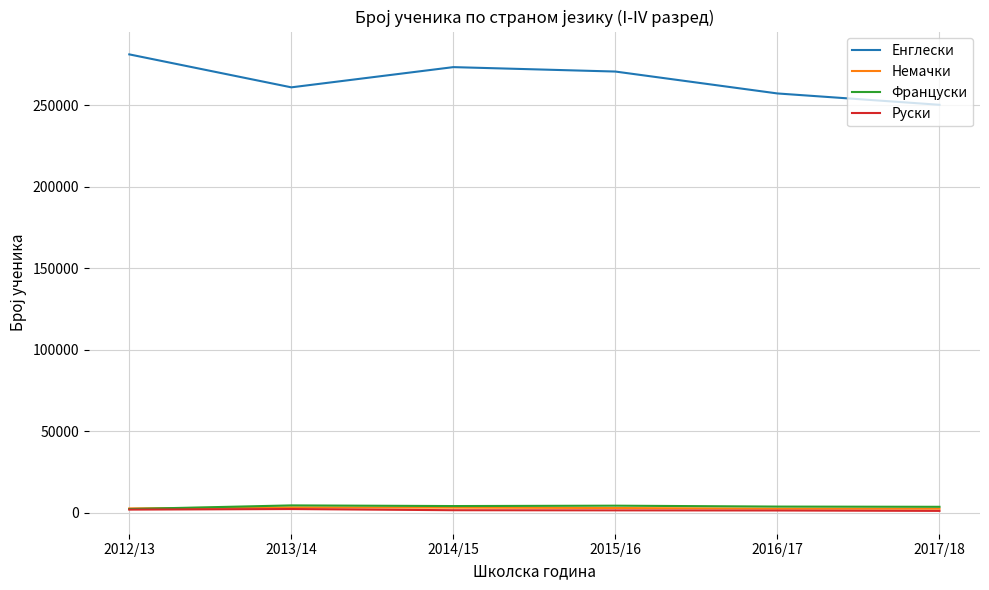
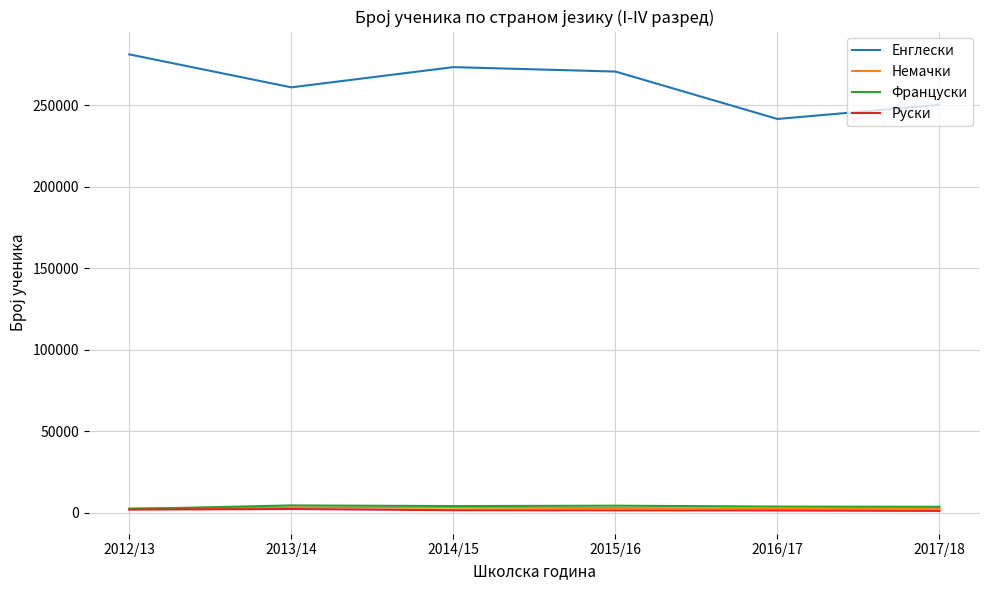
  {
    "Енглески": {
      "2012/13": 281000,
      "2013/14": 261000,
      "2014/15": 274000,
      "2015/16": 271000,
-     "2016/17": 257000
+     "2016/17": 242000
    }
  }
